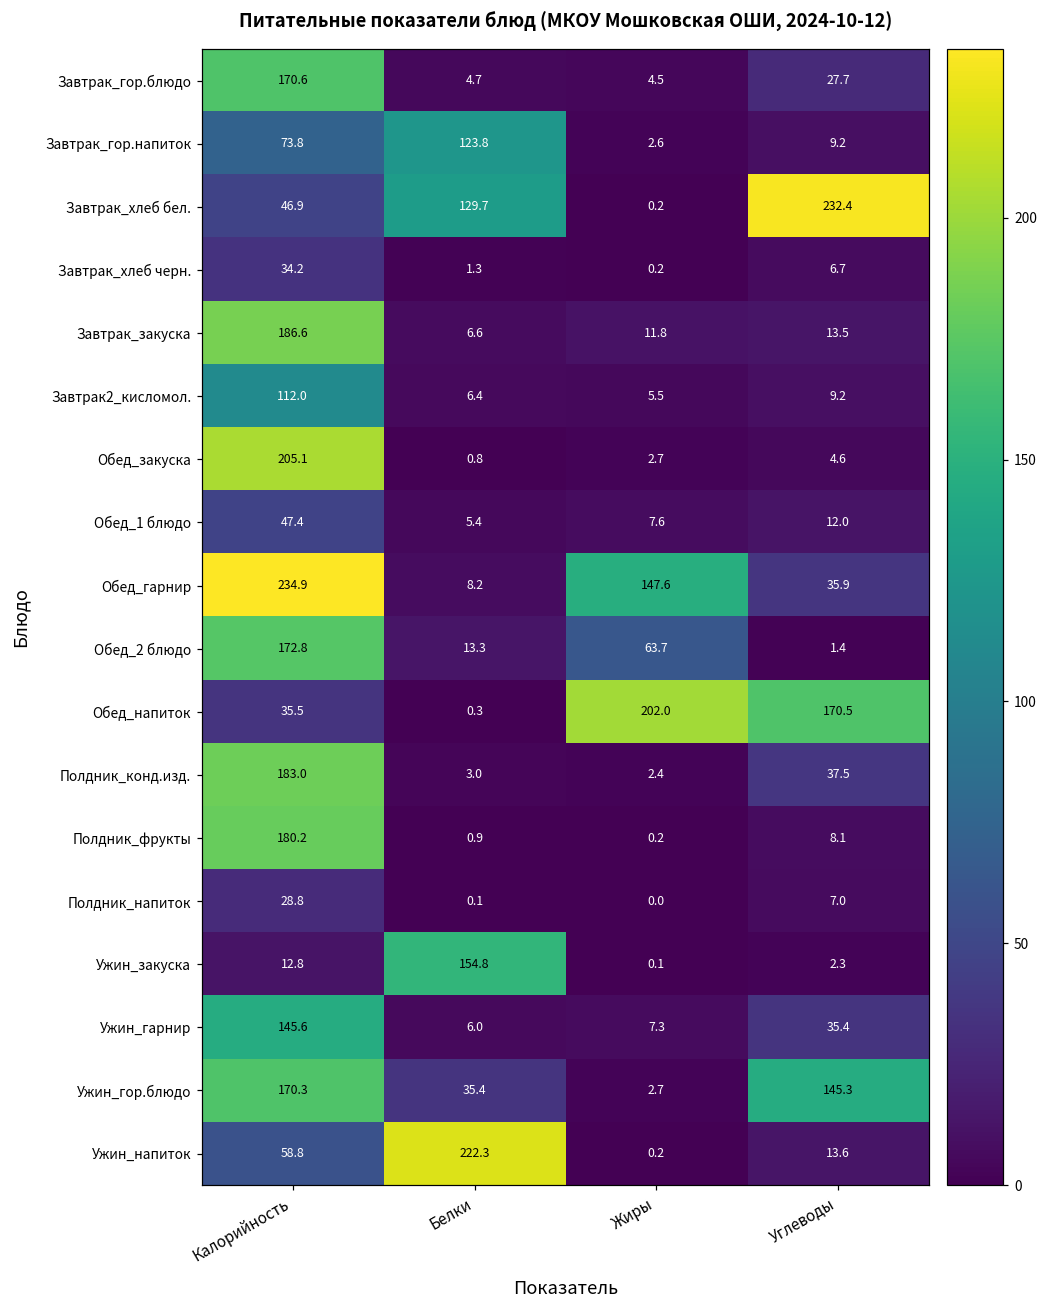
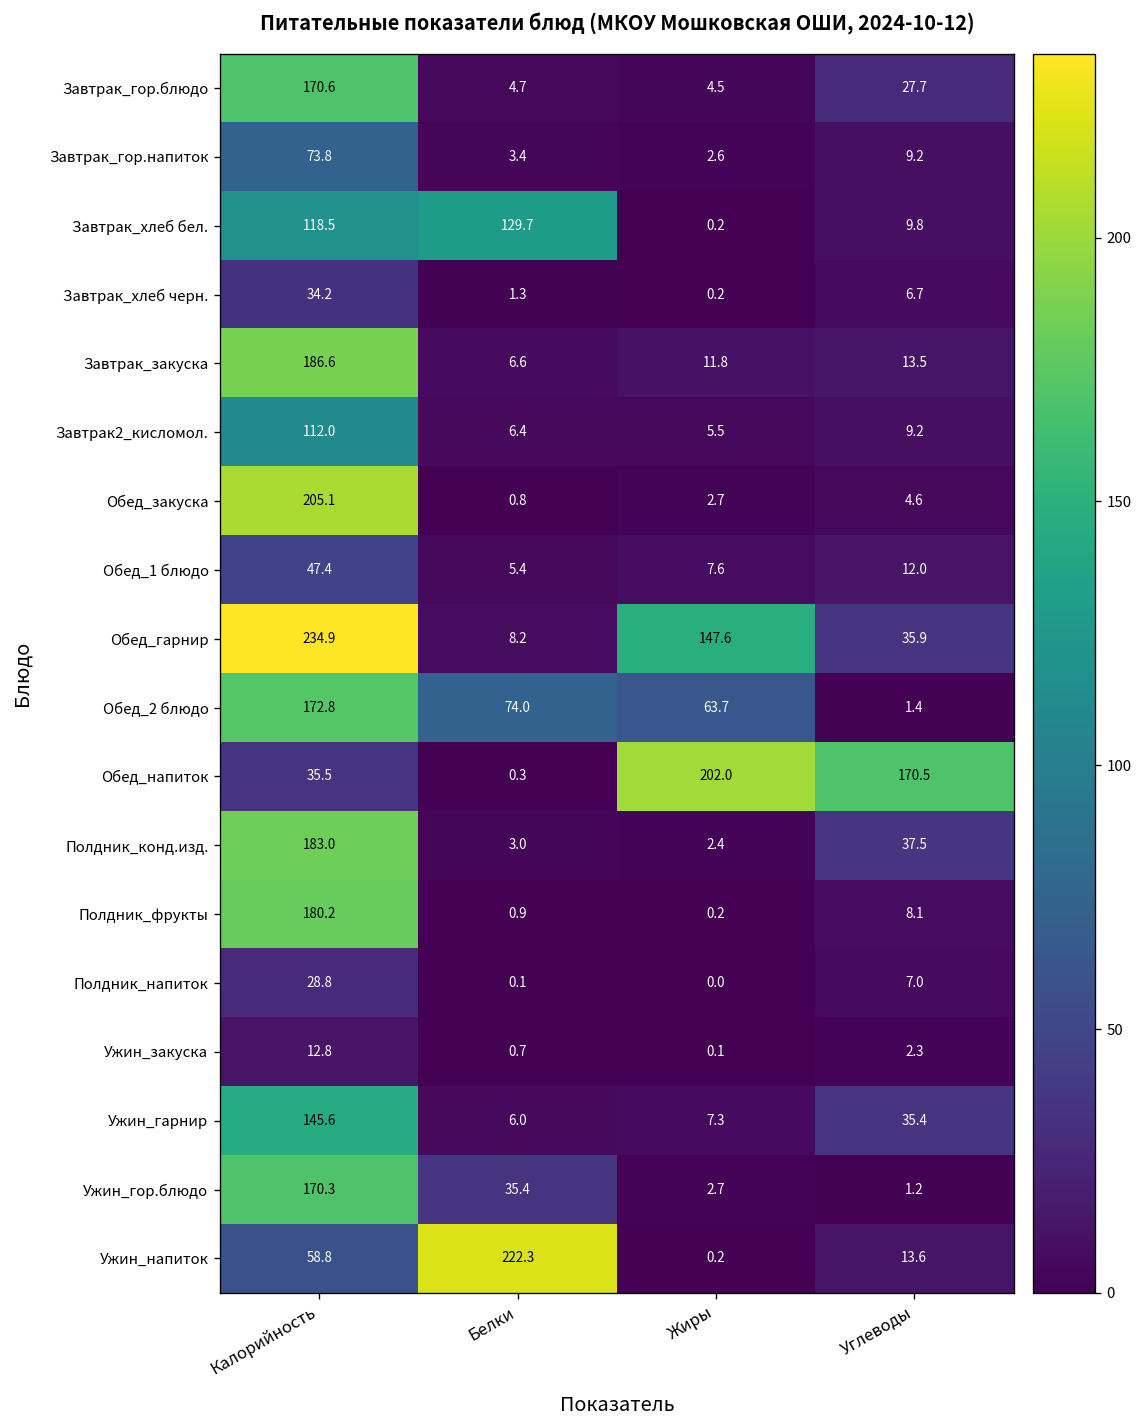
  {
    "Завтрак_гор.блюдо": {
      "Калорийность": 170.6,
      "Белки": 4.7,
      "Жиры": 4.5,
      "Углеводы": 27.7
    },
    "Завтрак_гор.напиток": {
      "Калорийность": 73.8,
-     "Белки": 123.8,
+     "Белки": 3.4,
      "Жиры": 2.6,
      "Углеводы": 9.2
    },
    "Завтрак_хлеб бел.": {
-     "Калорийность": 46.9,
+     "Калорийность": 118.5,
      "Белки": 129.7,
      "Жиры": 0.2,
-     "Углеводы": 232.4
+     "Углеводы": 9.8
    },
    "Завтрак_хлеб черн.": {
      "Калорийность": 34.2,
      "Белки": 1.3,
      "Жиры": 0.2,
      "Углеводы": 6.7
    },
    "Завтрак_закуска": {
      "Калорийность": 186.6,
      "Белки": 6.6,
      "Жиры": 11.8,
      "Углеводы": 13.5
    },
    "Завтрак2_кисломол.": {
      "Калорийность": 112.0,
      "Белки": 6.4,
      "Жиры": 5.5,
      "Углеводы": 9.2
    },
    "Обед_закуска": {
      "Калорийность": 205.1,
      "Белки": 0.8,
      "Жиры": 2.7,
      "Углеводы": 4.6
    },
    "Обед_1 блюдо": {
      "Калорийность": 47.4,
      "Белки": 5.4,
      "Жиры": 7.6,
      "Углеводы": 12.0
    },
    "Обед_гарнир": {
      "Калорийность": 234.9,
      "Белки": 8.2,
      "Жиры": 147.6,
      "Углеводы": 35.9
    },
    "Обед_2 блюдо": {
      "Калорийность": 172.8,
-     "Белки": 13.3,
+     "Белки": 74.0,
      "Жиры": 63.7,
      "Углеводы": 1.4
    },
    "Обед_напиток": {
      "Калорийность": 35.5,
      "Белки": 0.3,
      "Жиры": 202.0,
      "Углеводы": 170.5
    },
    "Полдник_конд.изд.": {
      "Калорийность": 183.0,
      "Белки": 3.0,
      "Жиры": 2.4,
      "Углеводы": 37.5
    },
    "Полдник_фрукты": {
      "Калорийность": 180.2,
      "Белки": 0.9,
      "Жиры": 0.2,
      "Углеводы": 8.1
    },
    "Полдник_напиток": {
      "Калорийность": 28.8,
      "Белки": 0.1,
      "Жиры": 0.0,
      "Углеводы": 7.0
    },
    "Ужин_закуска": {
      "Калорийность": 12.8,
-     "Белки": 154.8,
+     "Белки": 0.7,
      "Жиры": 0.1,
      "Углеводы": 2.3
    },
    "Ужин_гарнир": {
      "Калорийность": 145.6,
      "Белки": 6.0,
      "Жиры": 7.3,
      "Углеводы": 35.4
    },
    "Ужин_гор.блюдо": {
      "Калорийность": 170.3,
      "Белки": 35.4,
      "Жиры": 2.7,
-     "Углеводы": 145.3
+     "Углеводы": 1.2
    },
    "Ужин_напиток": {
      "Калорийность": 58.8,
      "Белки": 222.3,
      "Жиры": 0.2,
      "Углеводы": 13.6
    }
  }
